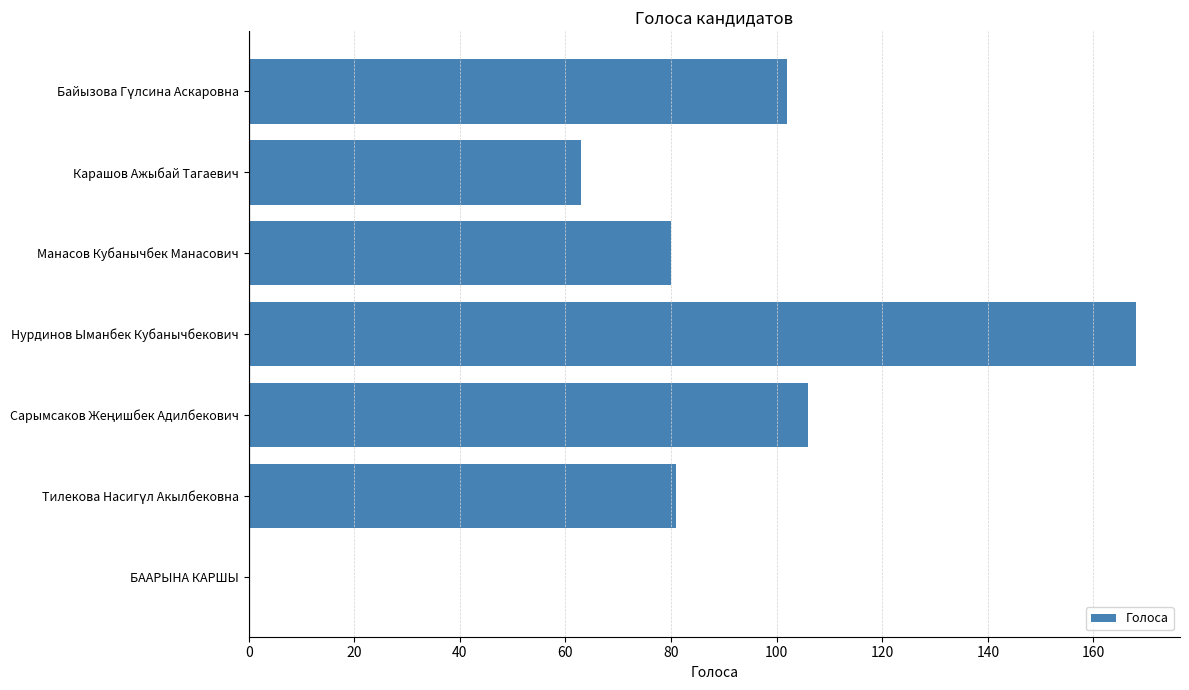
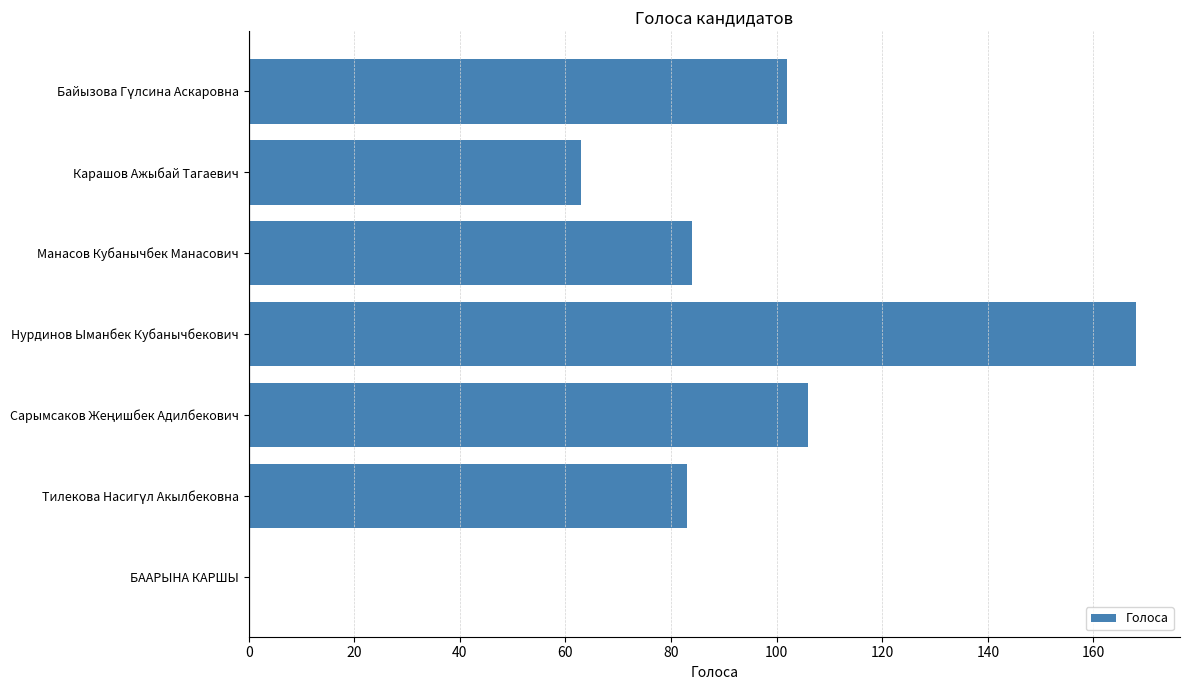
  {
    "Байызова Гүлсина Аскаровна": 102,
    "Карашов Ажыбай Тагаевич": 63,
-   "Манасов Кубанычбек Манасович": 80,
+   "Манасов Кубанычбек Манасович": 84,
    "Нурдинов Ыманбек Кубанычбекович": 168,
    "Сарымсаков Жеңишбек Адилбекович": 106,
-   "Тилекова Насигүл Акылбековна": 81,
+   "Тилекова Насигүл Акылбековна": 83,
    "БААРЫНА КАРШЫ": 0
  }
